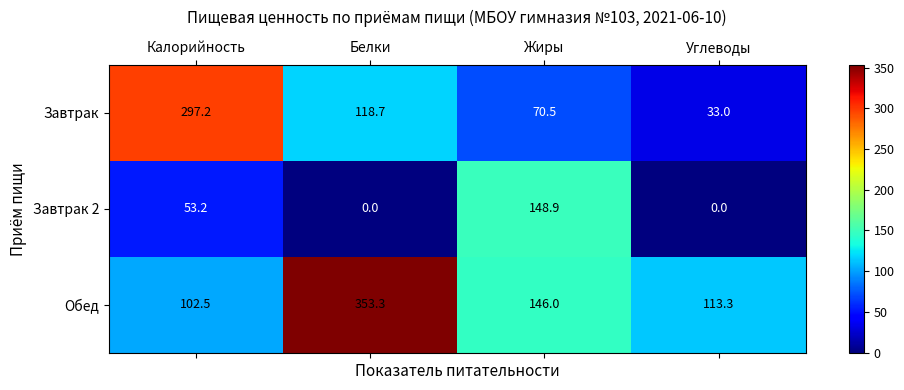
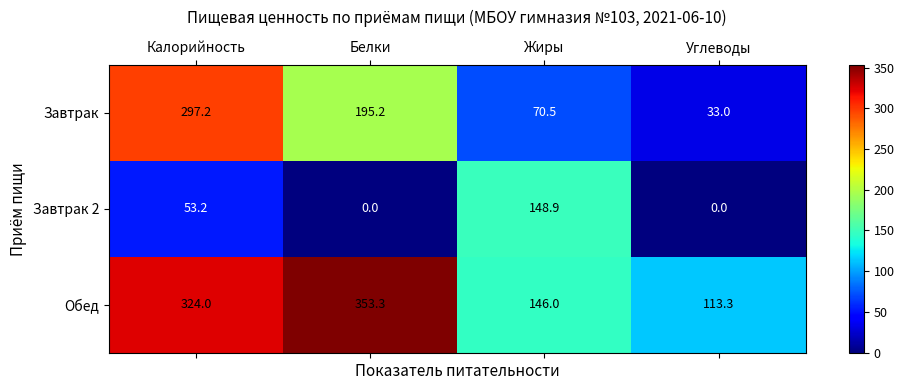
  {
    "Завтрак": {
      "Калорийность": 297.2,
-     "Белки": 118.7,
+     "Белки": 195.2,
      "Жиры": 70.5,
      "Углеводы": 33.0
    },
    "Завтрак 2": {
      "Калорийность": 53.2,
      "Белки": 0.0,
      "Жиры": 148.9,
      "Углеводы": 0.0
    },
    "Обед": {
-     "Калорийность": 102.5,
+     "Калорийность": 324.0,
      "Белки": 353.3,
      "Жиры": 146.0,
      "Углеводы": 113.3
    }
  }
